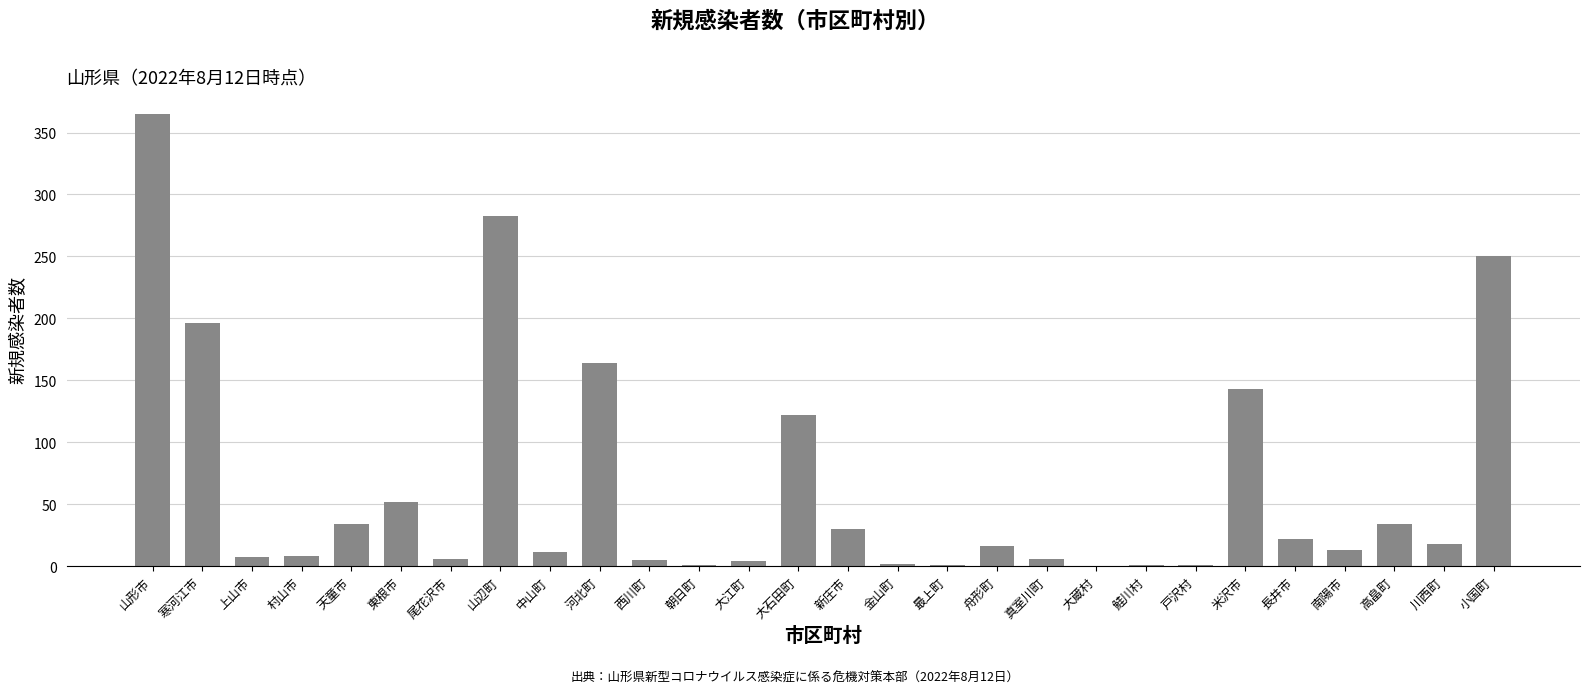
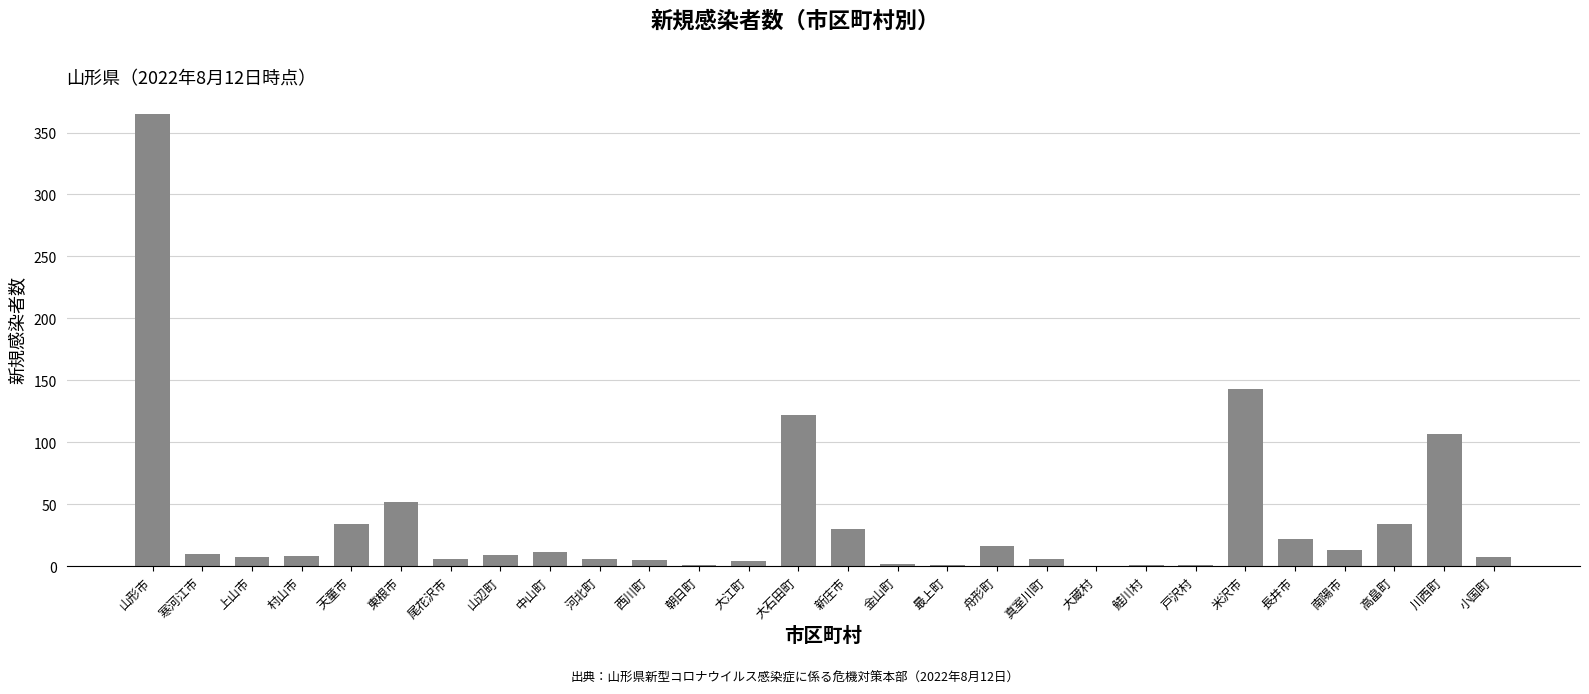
  {
    "山形市": 365,
-   "寒河江市": 196,
+   "寒河江市": 10,
    "上山市": 7,
    "村山市": 8,
    "天童市": 34,
    "東根市": 52,
    "尾花沢市": 6,
-   "山辺町": 283,
+   "山辺町": 9,
    "中山町": 11,
-   "河北町": 164,
+   "河北町": 6,
    "西川町": 5,
    "大江町": 4,
    "大石田町": 122,
    "新庄市": 30,
    "舟形町": 16,
    "真室川町": 6,
    "大蔵村": 0,
    "米沢市": 143,
    "長井市": 22,
    "南陽市": 13,
    "高畠町": 34,
-   "川西町": 18,
-   "小国町": 250
+   "川西町": 107,
+   "小国町": 7
  }
